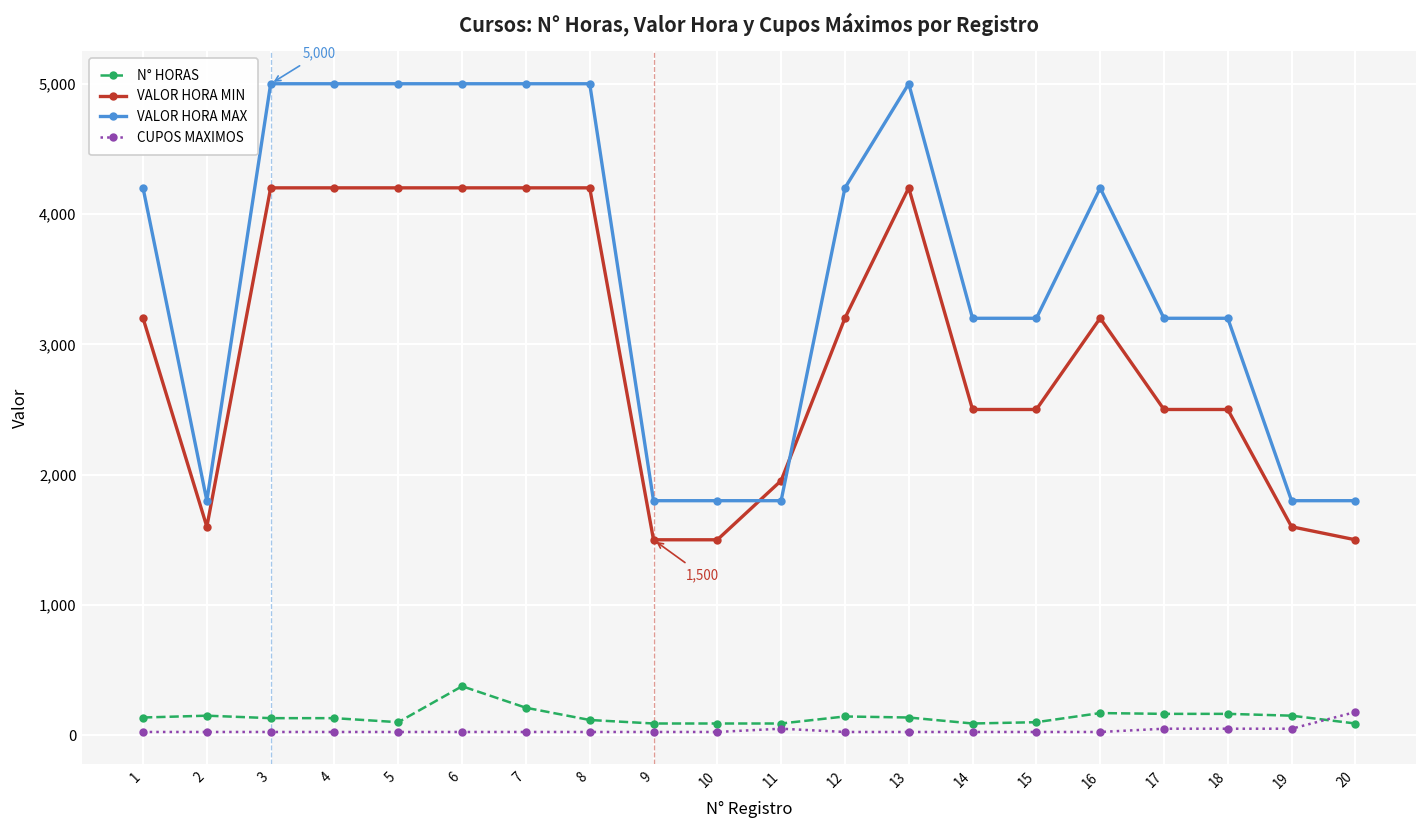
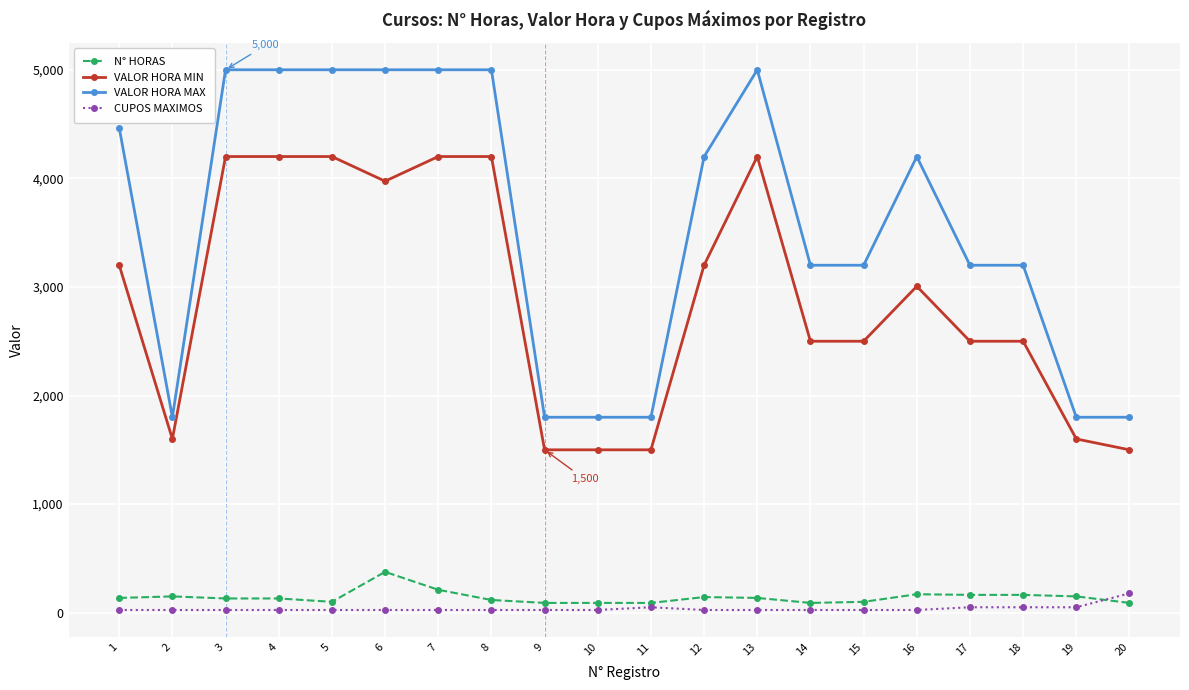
  {
    "N° HORAS": {
      "1": "140",
      "2": "150",
      "3": "130",
      "4": "130",
      "5": "100",
      "6": "380",
      "7": "210",
      "8": "120",
      "9": "90",
      "10": "90",
      "11": "90",
      "12": "140",
      "13": "140",
      "14": "90",
      "15": "100",
      "16": "170",
      "17": "160",
      "18": "160",
      "19": "150",
      "20": "90"
    },
    "VALOR HORA MIN": {
      "1": "3,200",
      "2": "1,600",
      "3": "4,200",
      "4": "4,200",
      "5": "4,200",
-     "6": "4,200",
+     "6": "3,970",
      "7": "4,200",
      "8": "4,200",
-     "11": "1,950",
+     "11": "1,500",
      "12": "3,200",
      "13": "4,200",
      "14": "2,500",
      "15": "2,500",
-     "16": "3,200",
+     "16": "3,010",
      "17": "2,500",
      "18": "2,500",
      "19": "1,600",
      "20": "1,500"
    },
    "VALOR HORA MAX": {
-     "1": "4,200",
+     "1": "4,470",
      "2": "1,800",
      "5": "5,000",
      "6": "5,000",
      "7": "5,000",
      "8": "5,000",
      "9": "1,800",
      "10": "1,800",
      "11": "1,800",
      "12": "4,200",
      "13": "5,000",
      "14": "3,200",
      "15": "3,200",
      "16": "4,200",
      "17": "3,200",
      "18": "3,200",
      "19": "1,800",
      "20": "1,800"
    },
    "CUPOS MAXIMOS": {
      "1": "30",
      "2": "30",
      "3": "30",
      "4": "30",
      "5": "30",
      "6": "30",
      "7": "30",
      "8": "30",
      "9": "30",
      "10": "30",
      "11": "50",
      "12": "30",
      "13": "30",
      "14": "30",
      "15": "30",
      "16": "30",
      "17": "50",
      "18": "50",
      "19": "50",
      "20": "180"
    }
  }
